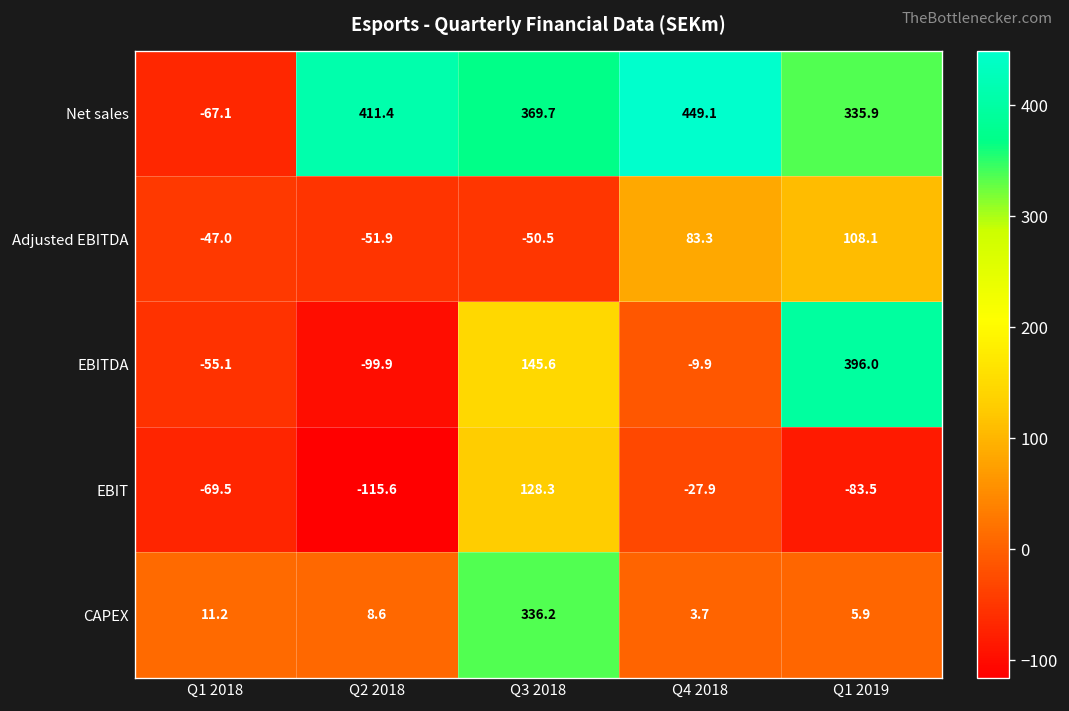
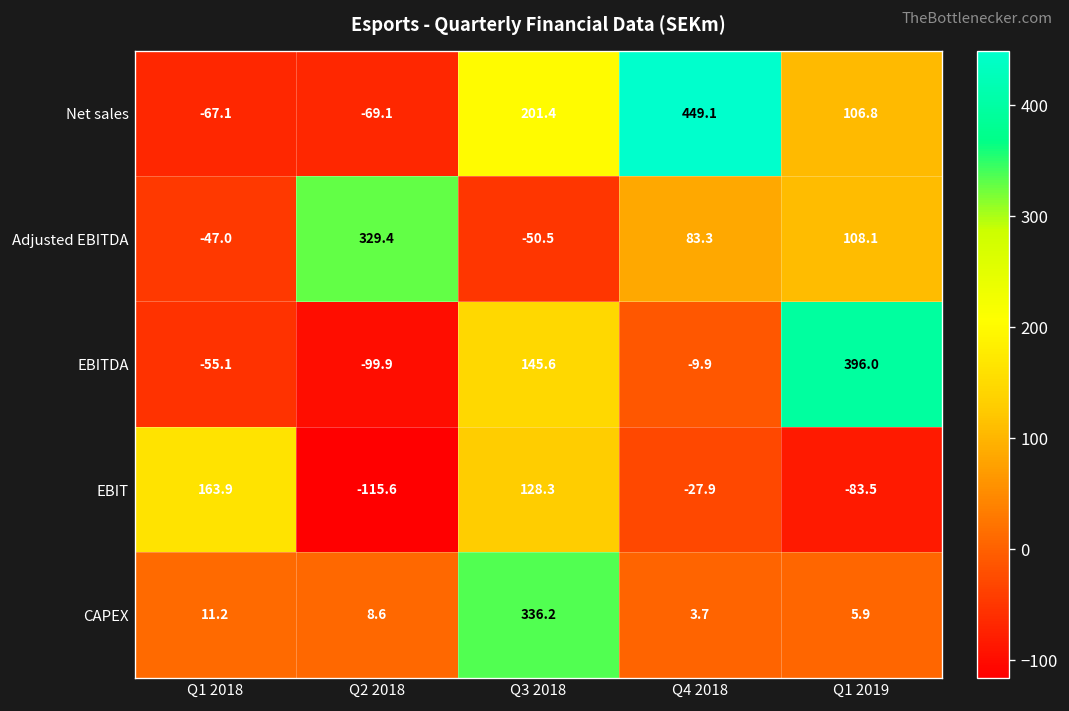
  {
    "Net sales": {
      "Q1 2018": -67.1,
-     "Q2 2018": 411.4,
-     "Q3 2018": 369.7,
+     "Q2 2018": -69.1,
+     "Q3 2018": 201.4,
      "Q4 2018": 449.1,
-     "Q1 2019": 335.9
+     "Q1 2019": 106.8
    },
    "Adjusted EBITDA": {
      "Q1 2018": -47.0,
-     "Q2 2018": -51.9,
+     "Q2 2018": 329.4,
      "Q3 2018": -50.5,
      "Q4 2018": 83.3,
      "Q1 2019": 108.1
    },
    "EBITDA": {
      "Q1 2018": -55.1,
      "Q2 2018": -99.9,
      "Q3 2018": 145.6,
      "Q4 2018": -9.9,
      "Q1 2019": 396.0
    },
    "EBIT": {
-     "Q1 2018": -69.5,
+     "Q1 2018": 163.9,
      "Q2 2018": -115.6,
      "Q3 2018": 128.3,
      "Q4 2018": -27.9,
      "Q1 2019": -83.5
    },
    "CAPEX": {
      "Q1 2018": 11.2,
      "Q2 2018": 8.6,
      "Q3 2018": 336.2,
      "Q4 2018": 3.7,
      "Q1 2019": 5.9
    }
  }
